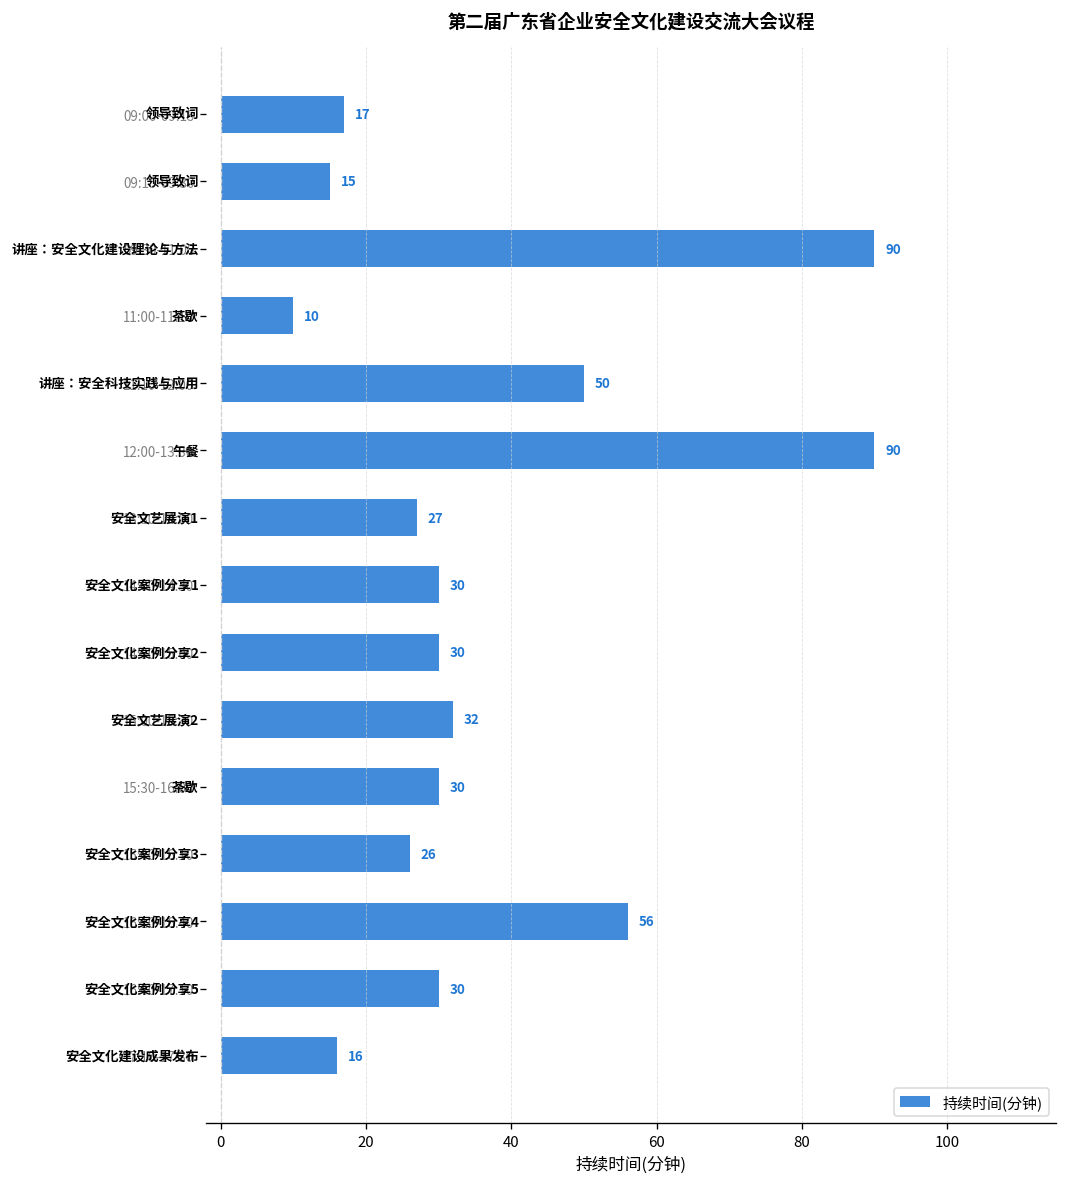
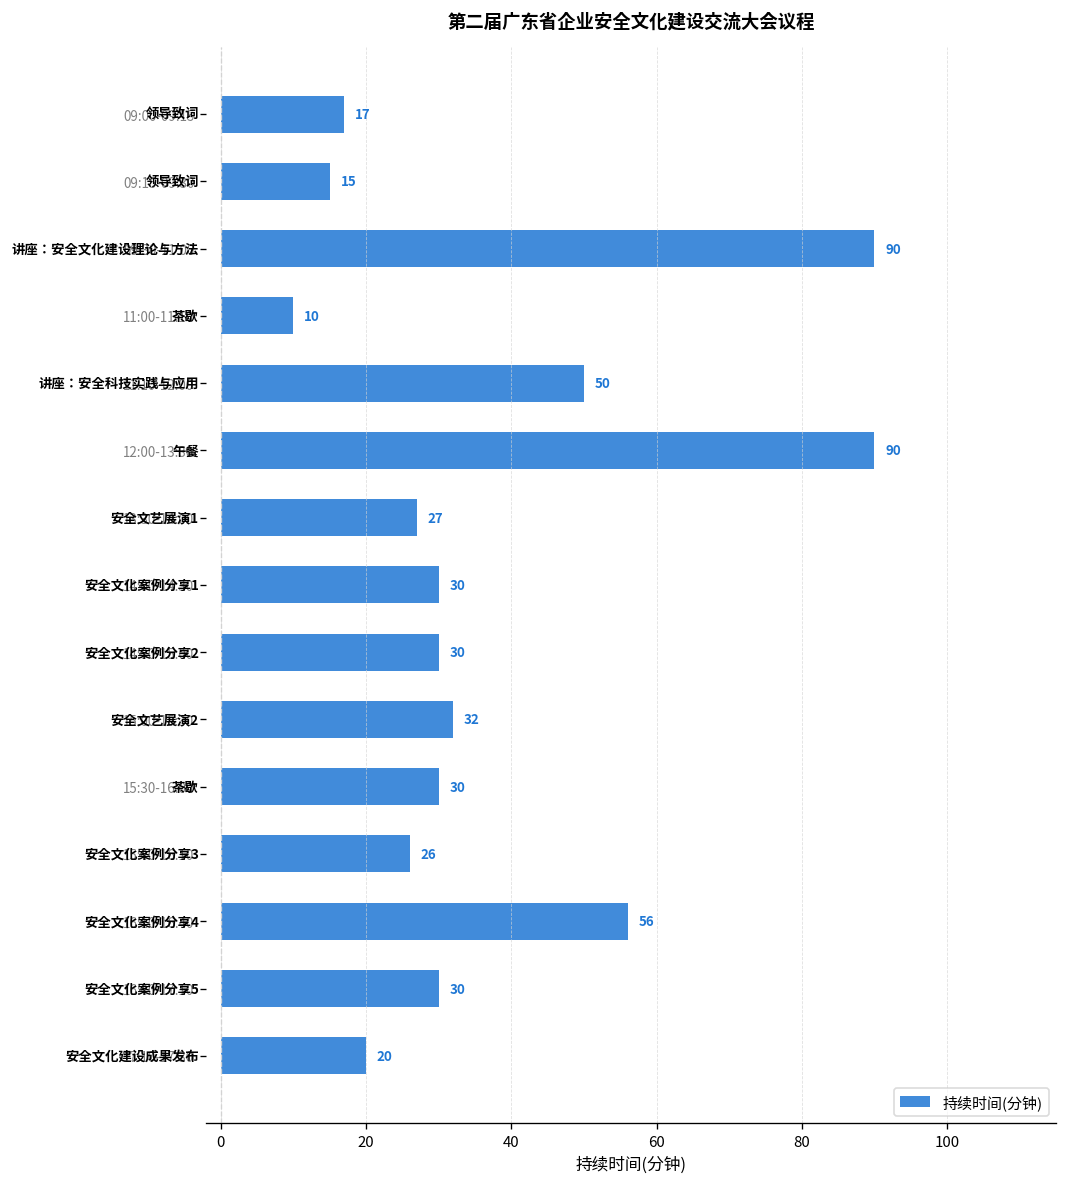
  {
    "09:00-09:15": 17,
    "09:15-09:30": 15,
    "09:30-11:00": 90,
    "11:00-11:10": 10,
    "11:10-12:00": 50,
    "12:00-13:30": 90,
    "13:30-14:00": 27,
    "14:00-14:30": 30,
    "14:30-15:00": 30,
    "15:00-15:30": 32,
    "15:30-16:00": 30,
    "15:40-16:10": 26,
    "16:10-16:40": 56,
    "16:40-17:10": 30,
-   "17:10-17:30": 16
+   "17:10-17:30": 20
  }
